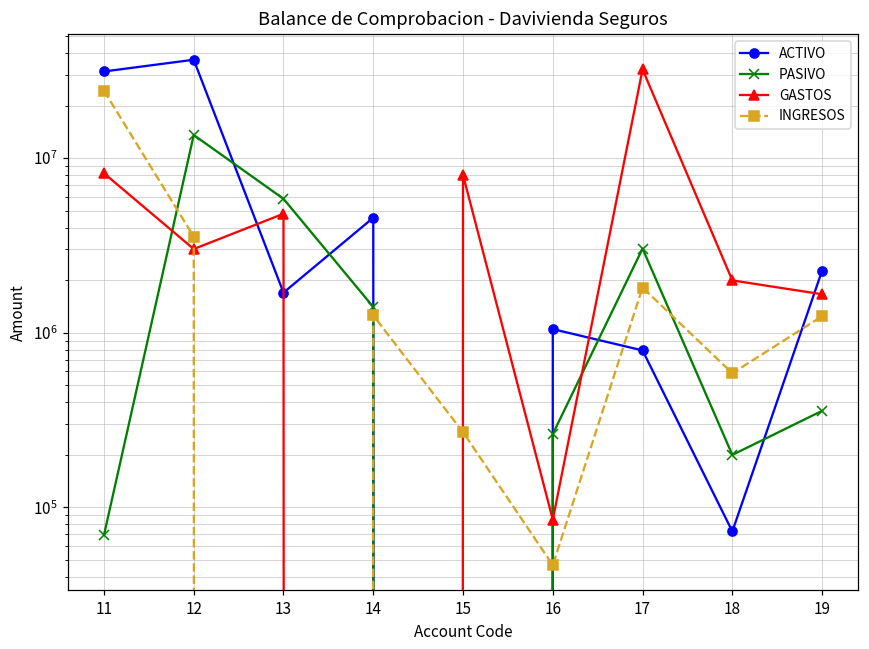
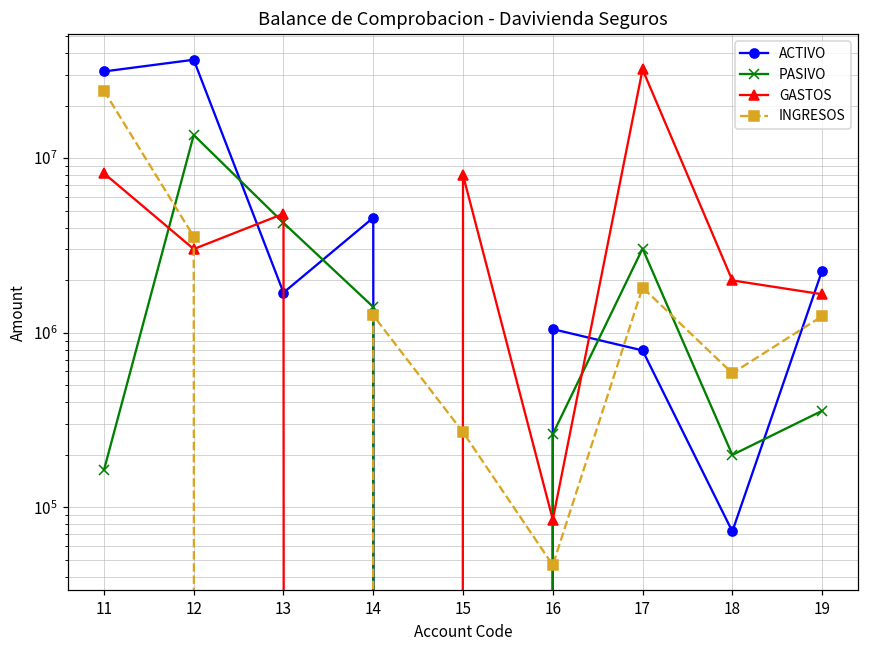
  {
    "ACTIVO": {
      "11": 31000000,
      "12": 37000000,
      "13": 1700000,
      "14": 4600000,
      "16": 1000000,
      "17": 800000,
      "18": 70000,
      "19": 2300000
    },
    "PASIVO": {
-     "11": 70000,
+     "11": 160000,
      "12": 14000000,
-     "13": 5800000,
+     "13": 4300000,
      "14": 1400000,
      "16": 260000,
      "17": 3000000,
      "18": 200000,
      "19": 360000
    },
    "GASTOS": {
      "11": 8000000,
      "12": 3000000,
      "13": 4800000,
      "15": 8000000,
      "16": 90000,
      "17": 32000000,
      "18": 2000000,
      "19": 1700000
    },
    "INGRESOS": {
      "11": 24000000,
      "12": 3600000,
      "14": 1300000,
      "15": 270000,
      "16": 47000,
      "17": 1800000,
      "18": 590000,
      "19": 1200000
    }
  }
